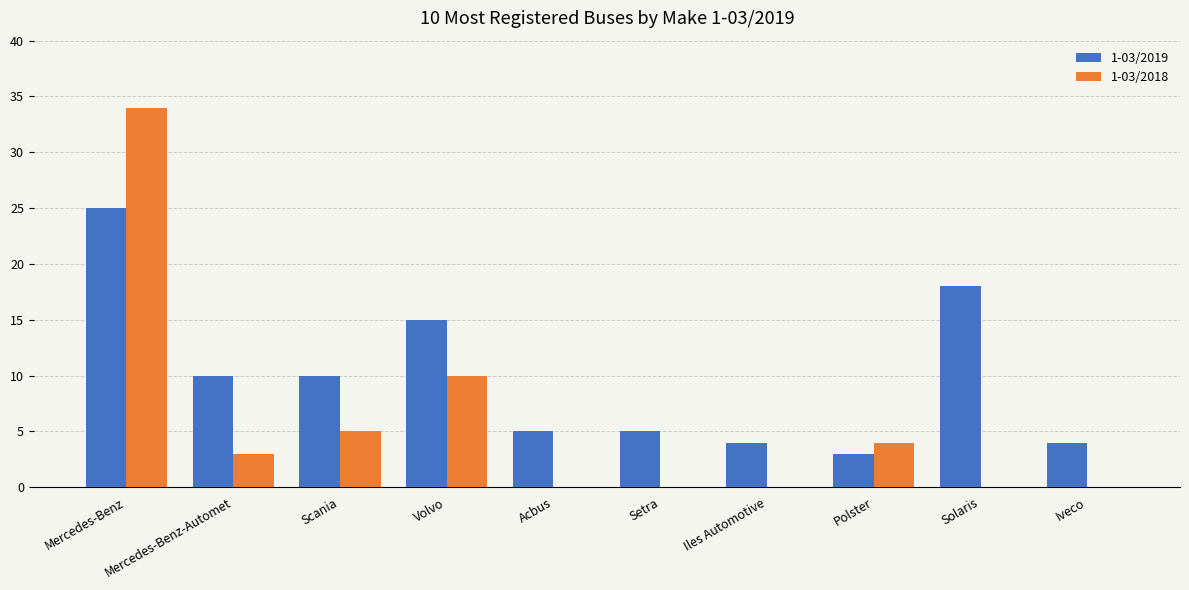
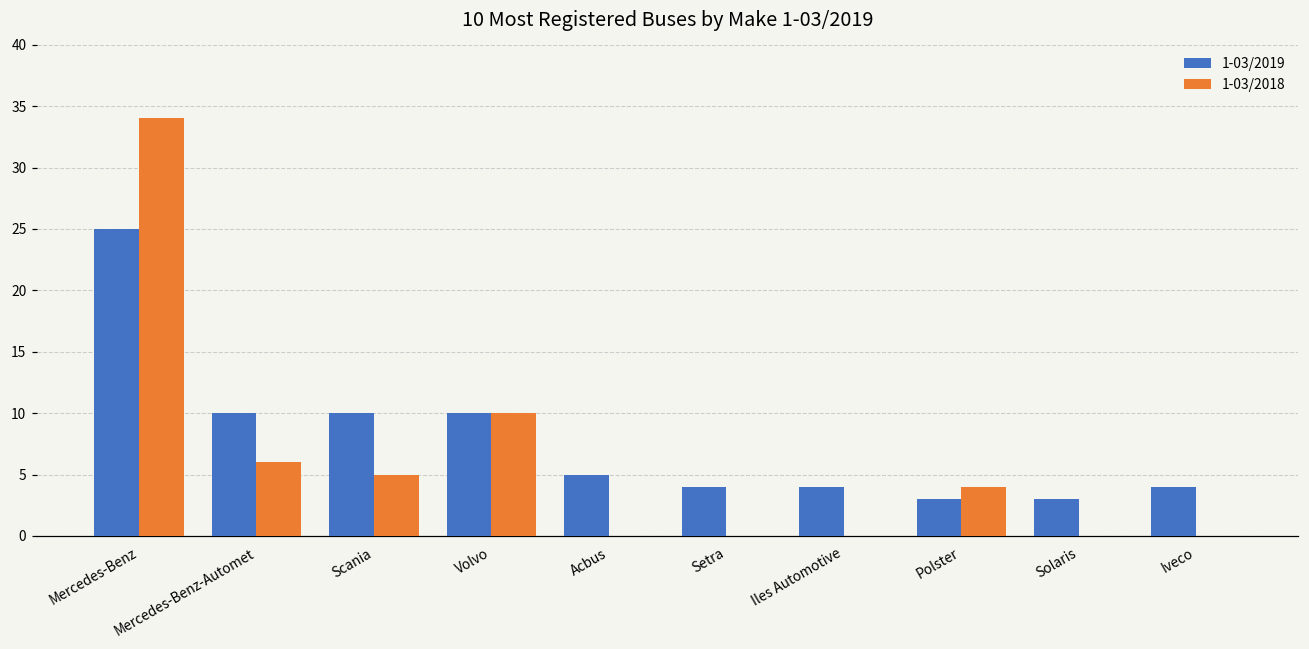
  {
    "1-03/2019": {
      "Mercedes-Benz": 25,
      "Mercedes-Benz-Automet": 10,
      "Scania": 10,
-     "Volvo": 15,
+     "Volvo": 10,
      "Acbus": 5,
-     "Setra": 5,
+     "Setra": 4,
      "Iles Automotive": 4,
      "Polster": 3,
-     "Solaris": 18,
+     "Solaris": 3,
      "Iveco": 4
    },
    "1-03/2018": {
      "Mercedes-Benz": 34,
-     "Mercedes-Benz-Automet": 3,
+     "Mercedes-Benz-Automet": 6,
      "Scania": 5,
      "Volvo": 10,
      "Acbus": 0,
      "Setra": 0,
      "Iles Automotive": 0,
      "Polster": 4,
      "Solaris": 0,
      "Iveco": 0
    }
  }
